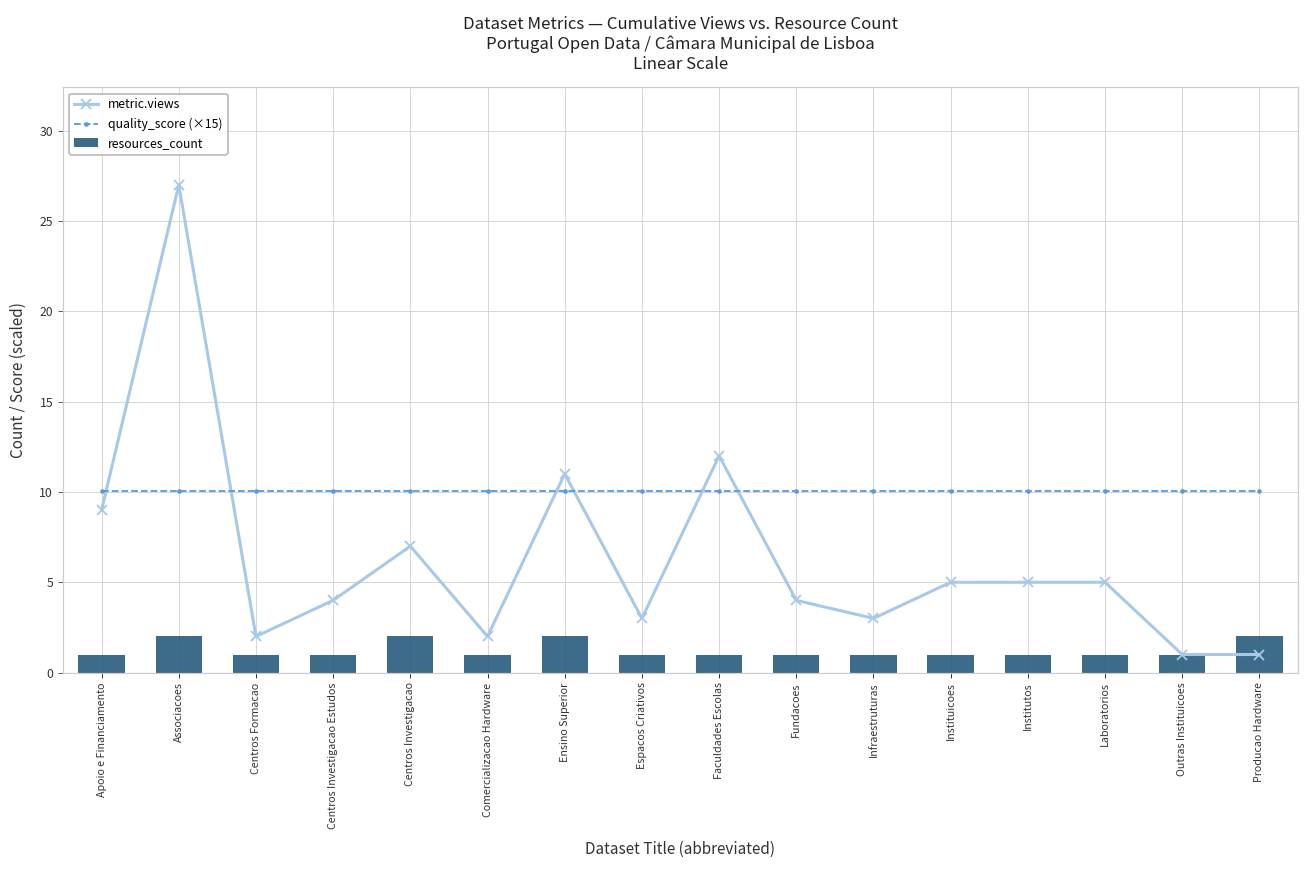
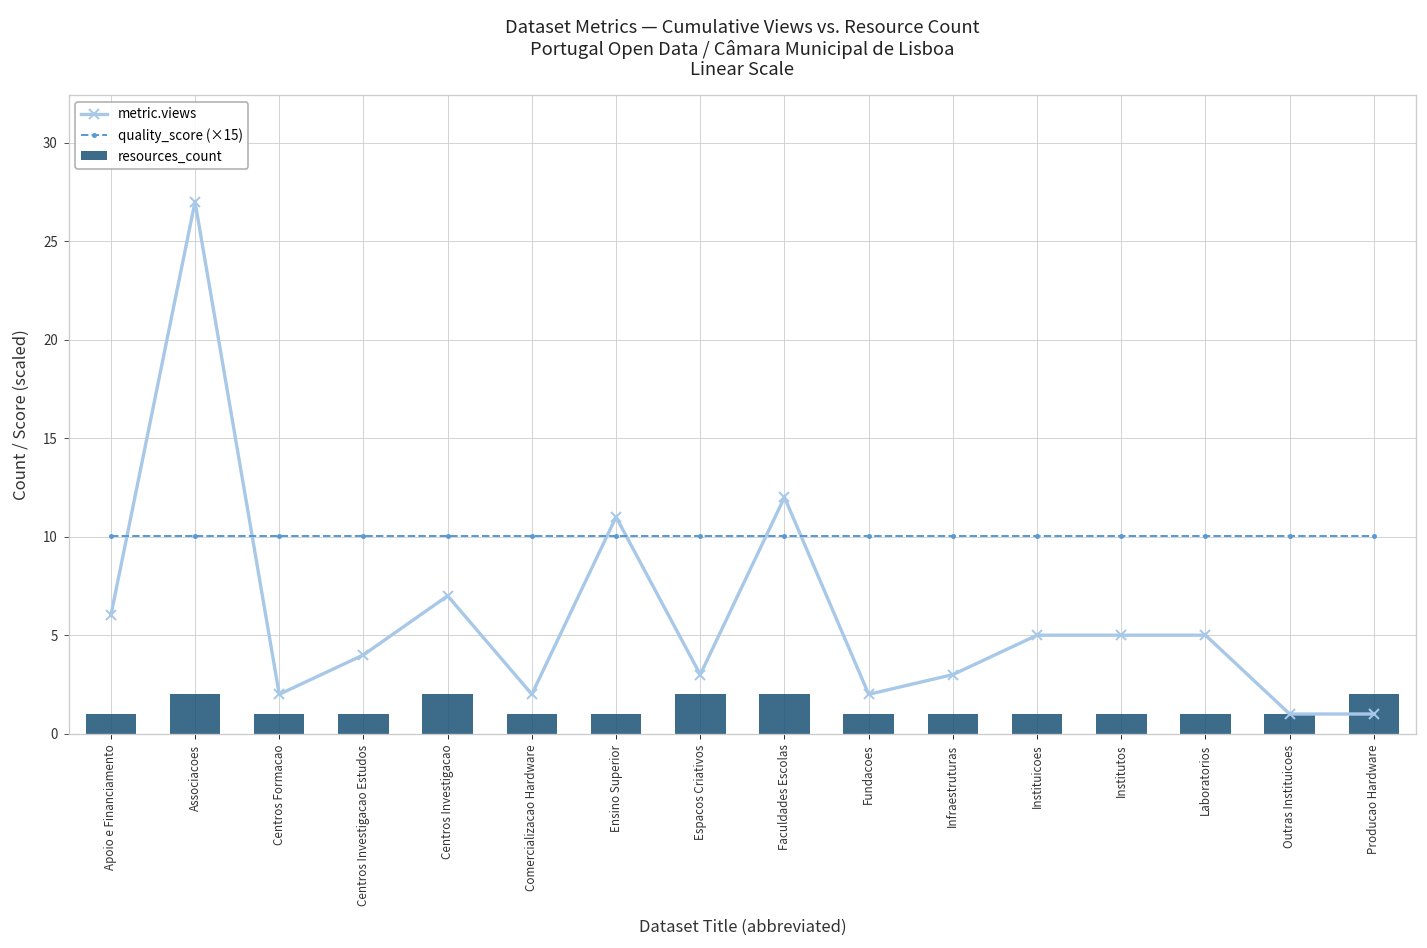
  {
    "metric.views": {
-     "Apoio e Financiamento": 9,
+     "Apoio e Financiamento": 6,
      "Associacoes": 27,
      "Centros Formacao": 2,
      "Centros Investigacao Estudos": 4,
      "Centros Investigacao": 7,
      "Comercializacao Hardware": 2,
      "Ensino Superior": 11,
      "Espacos Criativos": 3,
      "Faculdades Escolas": 12,
-     "Fundacoes": 4,
+     "Fundacoes": 2,
      "Infraestruturas": 3,
      "Instituicoes": 5,
      "Institutos": 5,
      "Laboratorios": 5,
      "Outras Instituicoes": 1,
      "Producao Hardware": 1
    },
    "resources_count": {
      "Apoio e Financiamento": 1,
      "Associacoes": 2,
      "Centros Formacao": 1,
      "Centros Investigacao Estudos": 1,
      "Centros Investigacao": 2,
      "Comercializacao Hardware": 1,
-     "Ensino Superior": 2,
-     "Espacos Criativos": 1,
-     "Faculdades Escolas": 1,
+     "Ensino Superior": 1,
+     "Espacos Criativos": 2,
+     "Faculdades Escolas": 2,
      "Fundacoes": 1,
      "Infraestruturas": 1,
      "Instituicoes": 1,
      "Institutos": 1,
      "Laboratorios": 1,
      "Outras Instituicoes": 1,
      "Producao Hardware": 2
    },
    "quality_score (×15)": {
      "Apoio e Financiamento": 10,
      "Associacoes": 10,
      "Centros Formacao": 10,
      "Centros Investigacao Estudos": 10,
      "Centros Investigacao": 10,
      "Comercializacao Hardware": 10,
      "Ensino Superior": 10,
      "Espacos Criativos": 10,
      "Faculdades Escolas": 10,
      "Fundacoes": 10,
      "Infraestruturas": 10,
      "Instituicoes": 10,
      "Institutos": 10,
      "Laboratorios": 10,
      "Outras Instituicoes": 10,
      "Producao Hardware": 10
    }
  }
